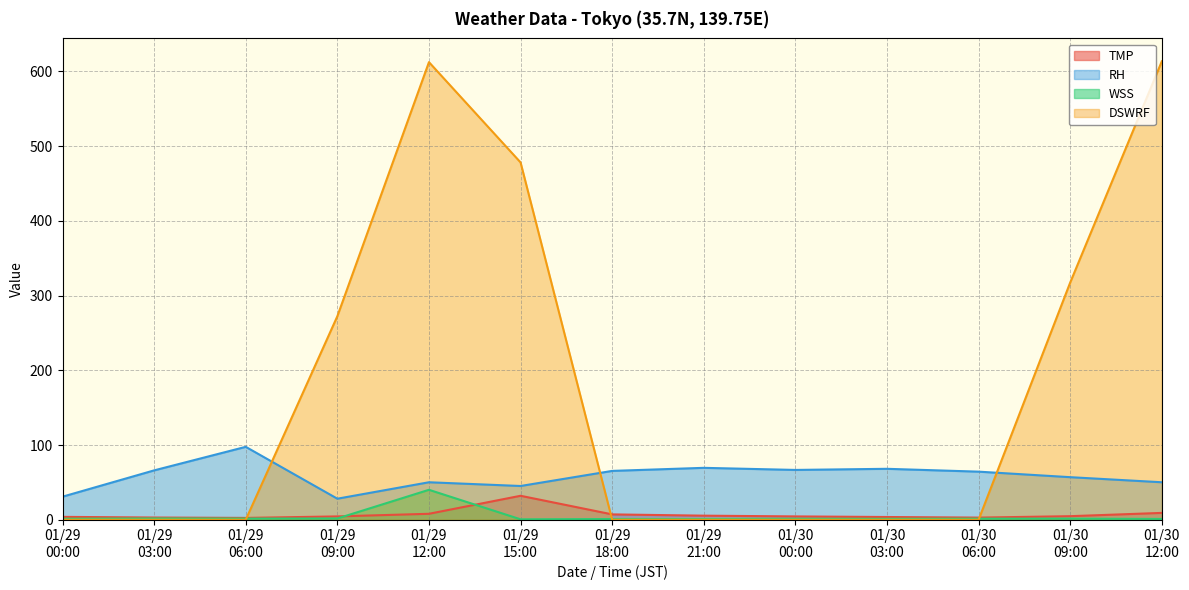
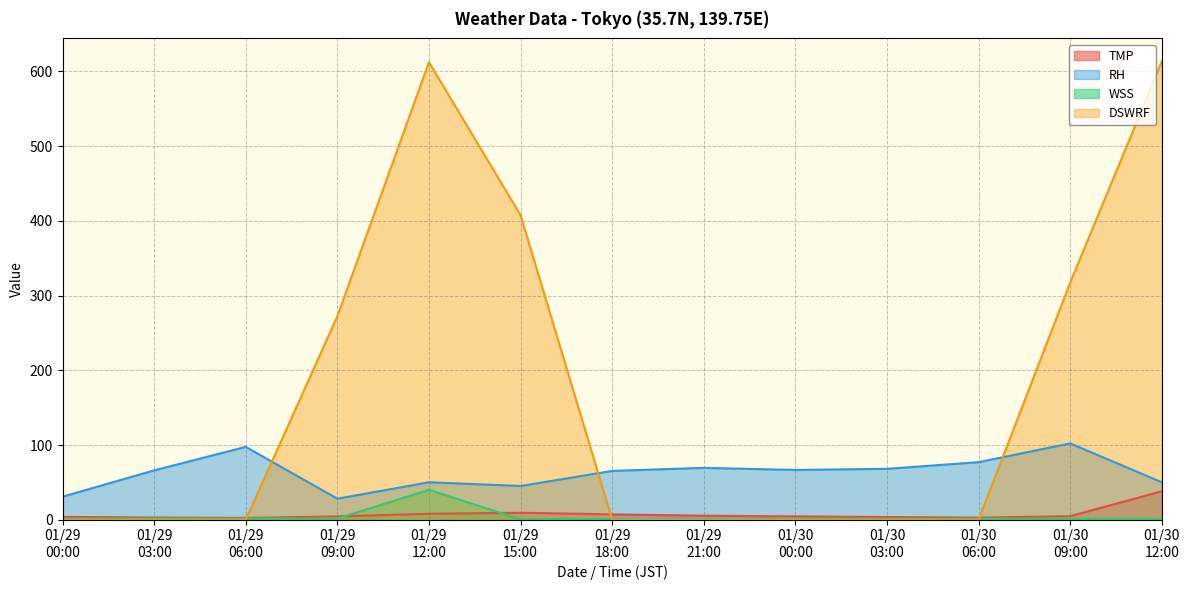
  {
    "TMP": {
      "01/29 12:00": 10,
-     "01/29 15:00": 30,
+     "01/29 15:00": 10,
      "01/29 18:00": 10,
      "01/29 21:00": 10,
-     "01/30 12:00": 10
+     "01/30 12:00": 40
    },
    "RH": {
      "01/29 00:00": 30,
      "01/29 03:00": 70,
      "01/29 06:00": 100,
      "01/29 09:00": 30,
      "01/29 12:00": 50,
      "01/29 15:00": 50,
      "01/29 18:00": 70,
      "01/29 21:00": 70,
      "01/30 00:00": 70,
      "01/30 03:00": 70,
-     "01/30 06:00": 60,
-     "01/30 09:00": 60,
+     "01/30 06:00": 80,
+     "01/30 09:00": 100,
      "01/30 12:00": 50
    },
    "WSS": {
      "01/29 12:00": 40,
      "01/29 15:00": 0,
      "01/30 12:00": 0
    },
    "DSWRF": {
      "01/29 09:00": 270,
      "01/29 12:00": 610,
-     "01/29 15:00": 480,
+     "01/29 15:00": 410,
      "01/30 09:00": 320,
      "01/30 12:00": 610
    }
  }
